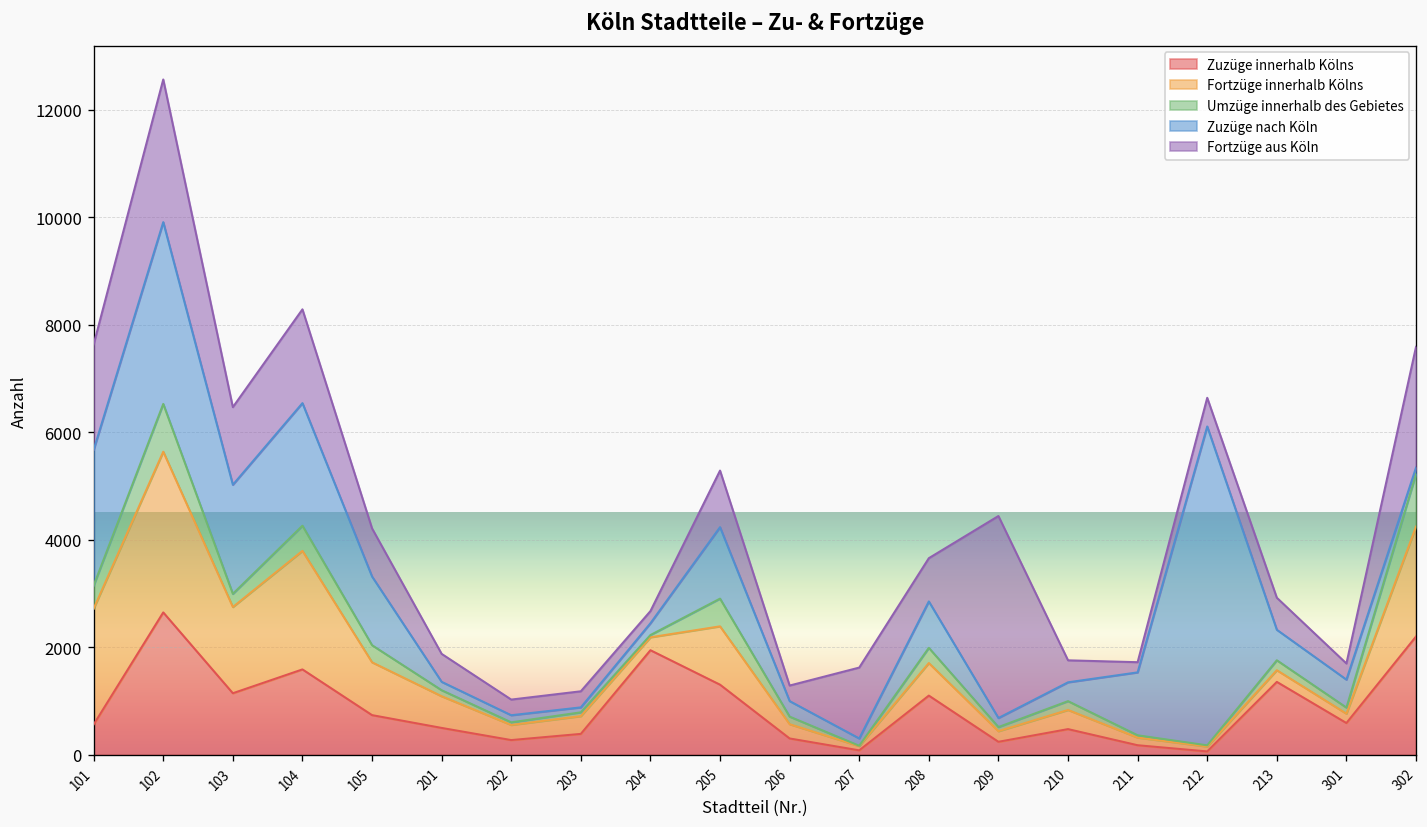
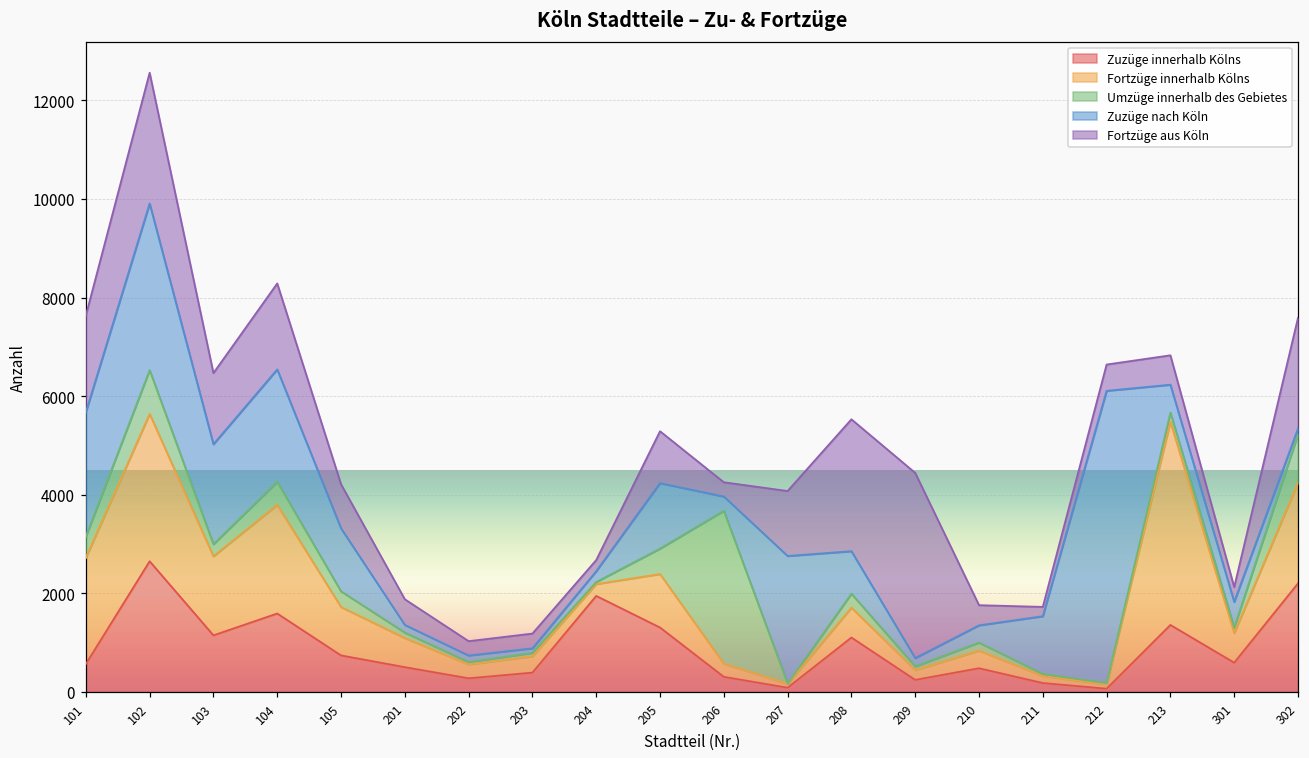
  {
    "Zuzüge innerhalb Kölns": {
      "101": 600,
      "102": 2700,
      "103": 1100,
      "104": 1600,
      "105": 700,
      "201": 500,
      "202": 300,
      "203": 400,
      "204": 1900,
      "205": 1300,
      "206": 300,
      "207": 100,
      "208": 1100,
      "209": 200,
      "210": 500,
      "211": 200,
      "212": 100,
      "213": 1400,
      "301": 600,
      "302": 2200
    },
    "Fortzüge innerhalb Kölns": {
      "101": 2200,
      "102": 3000,
      "103": 1600,
      "104": 2200,
      "105": 1000,
      "201": 600,
      "203": 300,
      "205": 1100,
      "206": 300,
      "208": 600,
      "209": 200,
      "210": 400,
-     "213": 200,
-     "301": 200,
+     "213": 4100,
+     "301": 600,
      "302": 2000
    },
    "Umzüge innerhalb des Gebietes": {
      "101": 400,
      "102": 900,
      "103": 200,
      "104": 500,
      "105": 300,
      "201": 100,
      "203": 100,
      "205": 500,
-     "206": 100,
+     "206": 3100,
      "208": 300,
      "209": 100,
      "210": 200,
      "213": 200,
      "301": 100,
      "302": 1000
    },
    "Zuzüge nach Köln": {
      "101": 2500,
      "102": 3400,
      "103": 2000,
      "104": 2300,
      "105": 1300,
      "201": 200,
      "202": 100,
      "203": 100,
      "204": 200,
      "205": 1300,
      "206": 300,
-     "207": 100,
+     "207": 2600,
      "208": 900,
      "209": 200,
      "210": 400,
      "211": 1200,
      "212": 5900,
      "213": 600,
      "301": 500,
      "302": 100
    },
    "Fortzüge aus Köln": {
      "101": 2000,
      "102": 2700,
      "103": 1400,
      "104": 1700,
      "105": 900,
      "201": 500,
      "202": 300,
      "203": 300,
      "204": 200,
      "205": 1100,
      "206": 300,
      "207": 1300,
-     "208": 800,
+     "208": 2700,
      "209": 3800,
      "210": 400,
      "211": 200,
      "212": 500,
      "213": 600,
      "301": 300,
      "302": 2200
    }
  }
